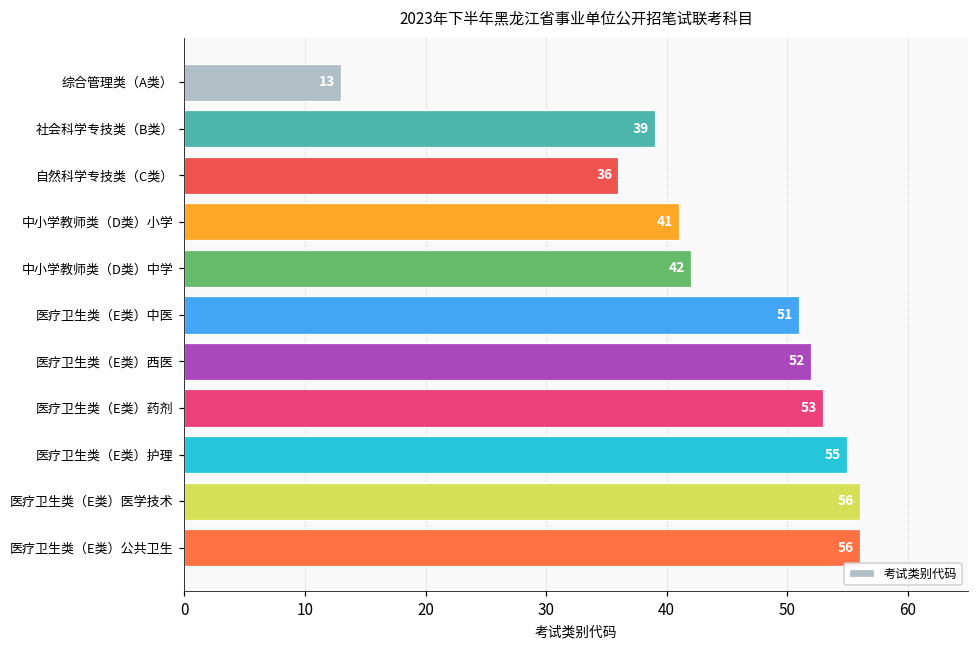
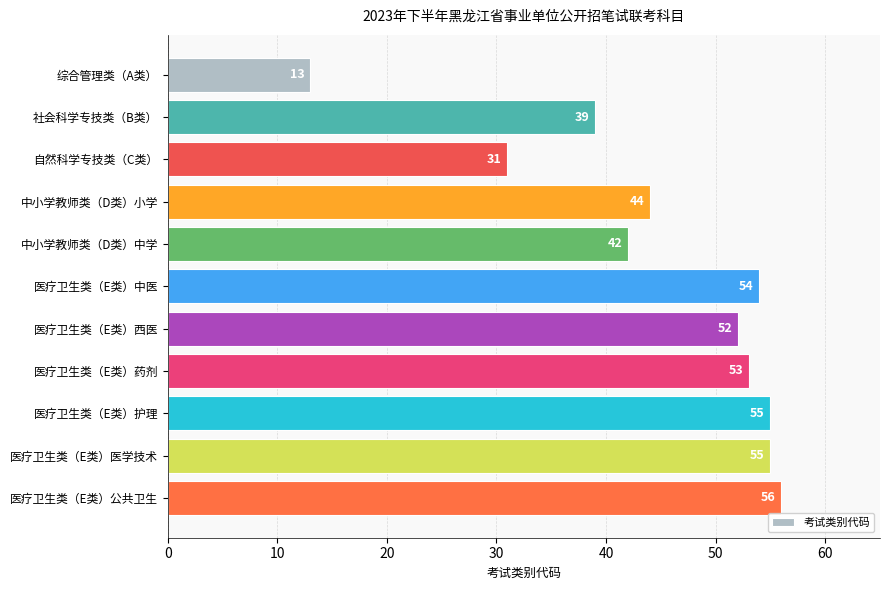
  {
    "综合管理类（A类）": 13,
    "社会科学专技类（B类）": 39,
-   "自然科学专技类（C类）": 36,
-   "中小学教师类（D类）小学": 41,
+   "自然科学专技类（C类）": 31,
+   "中小学教师类（D类）小学": 44,
    "中小学教师类（D类）中学": 42,
-   "医疗卫生类（E类）中医": 51,
+   "医疗卫生类（E类）中医": 54,
    "医疗卫生类（E类）西医": 52,
    "医疗卫生类（E类）药剂": 53,
    "医疗卫生类（E类）护理": 55,
-   "医疗卫生类（E类）医学技术": 56,
+   "医疗卫生类（E类）医学技术": 55,
    "医疗卫生类（E类）公共卫生": 56
  }
